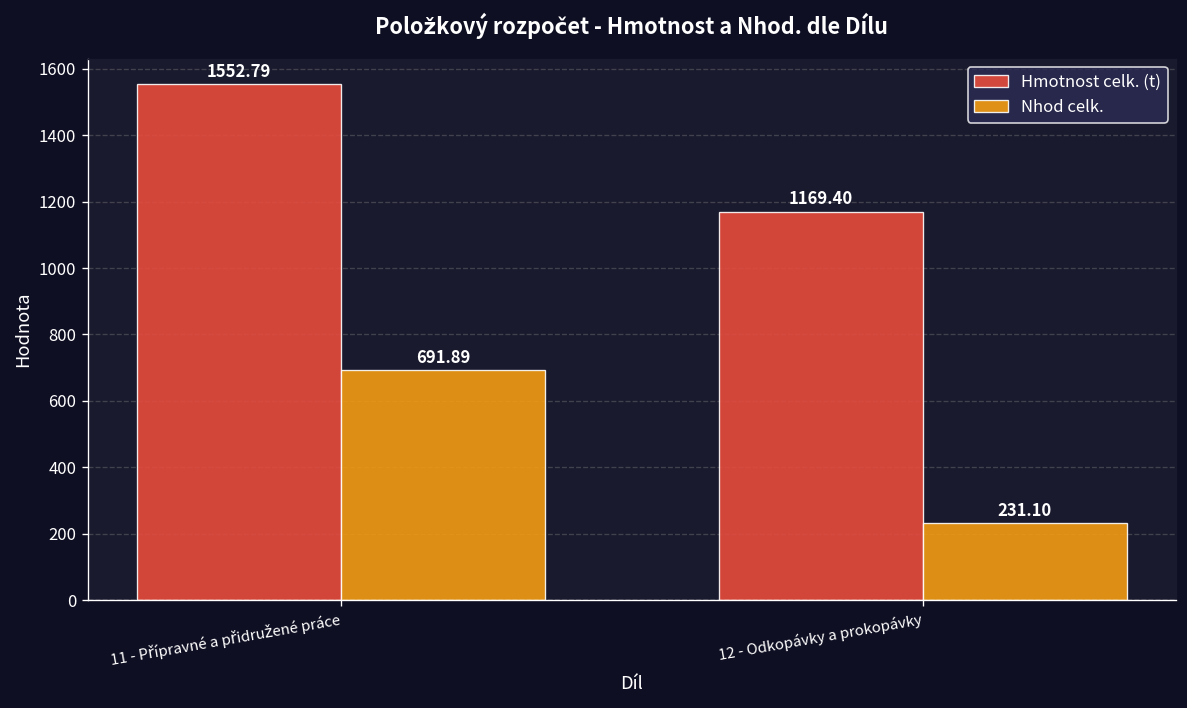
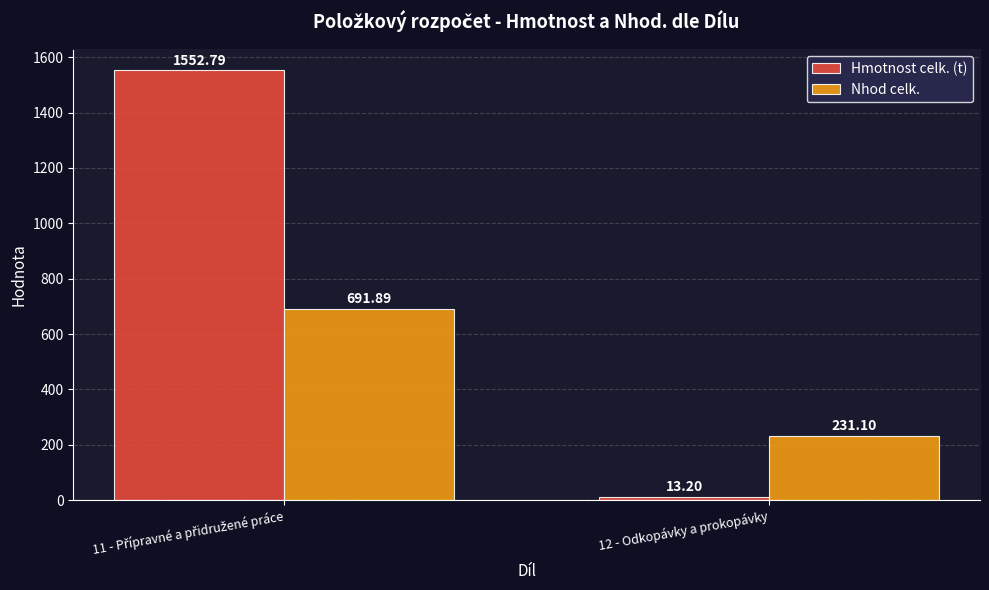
  {
    "Hmotnost celk. (t)": {
      "11 - Přípravné a přidružené práce": 1552.79,
-     "12 - Odkopávky a prokopávky": 1169.40
+     "12 - Odkopávky a prokopávky": 13.20
    },
    "Nhod celk.": {
      "11 - Přípravné a přidružené práce": 691.89,
      "12 - Odkopávky a prokopávky": 231.10
    }
  }
